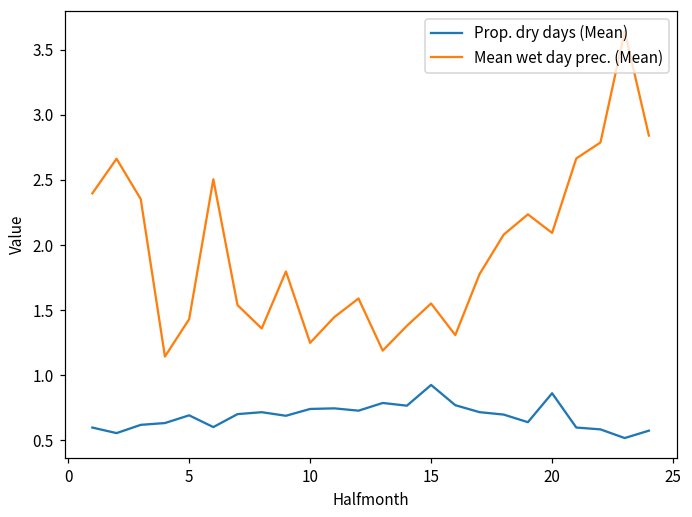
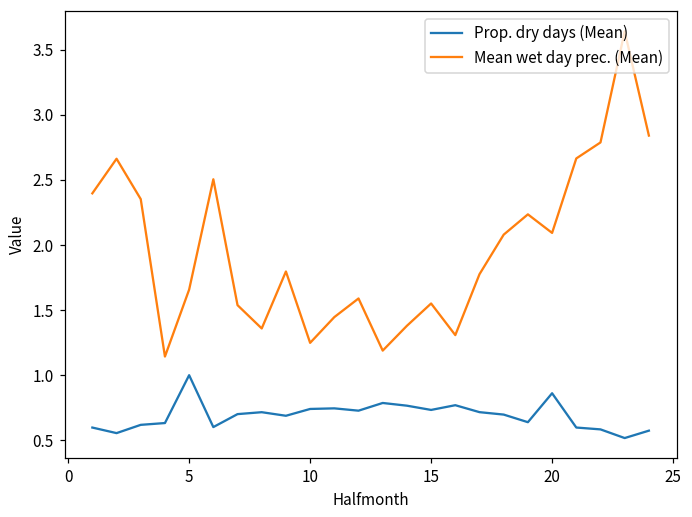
  {
    "Prop. dry days (Mean)": {
-     "5": 0.69,
+     "5": 1.00,
      "10": 0.74,
-     "15": 0.92,
+     "15": 0.73,
      "20": 0.86
    },
    "Mean wet day prec. (Mean)": {
-     "5": 1.43,
+     "5": 1.66,
      "10": 1.25,
      "15": 1.55,
      "20": 2.09
    }
  }
